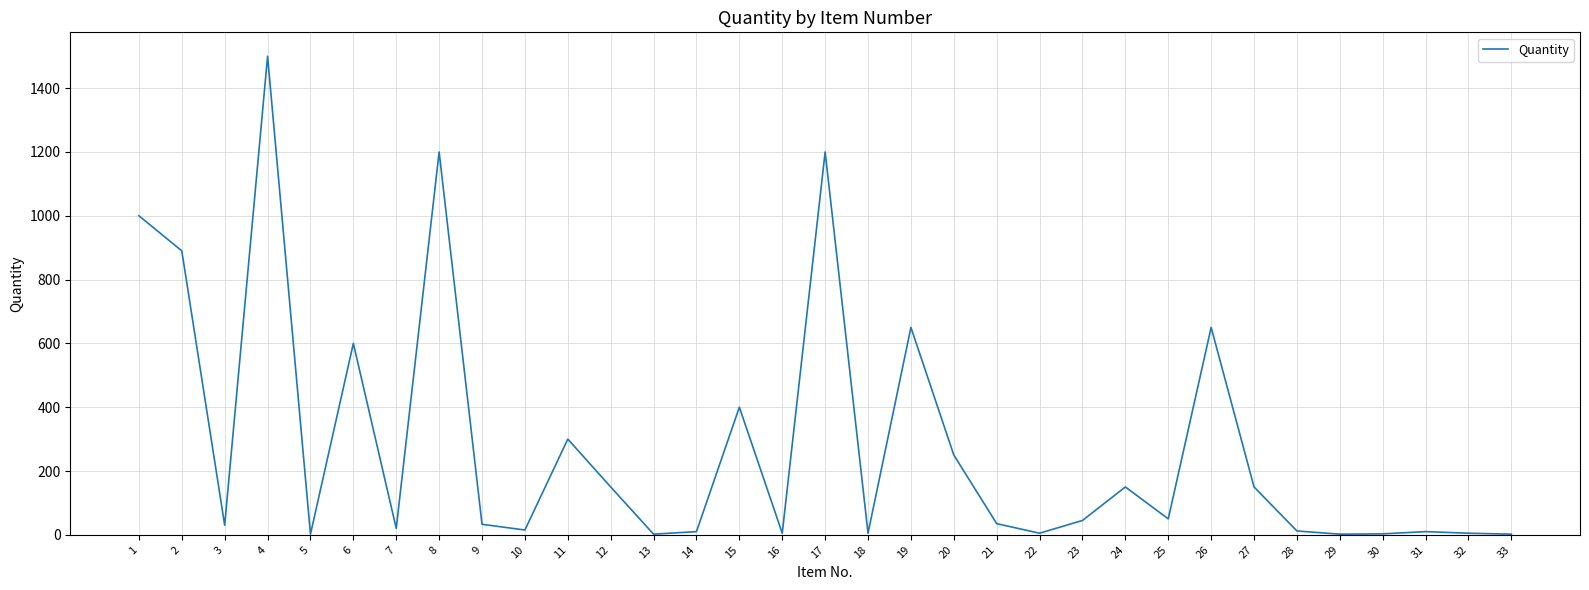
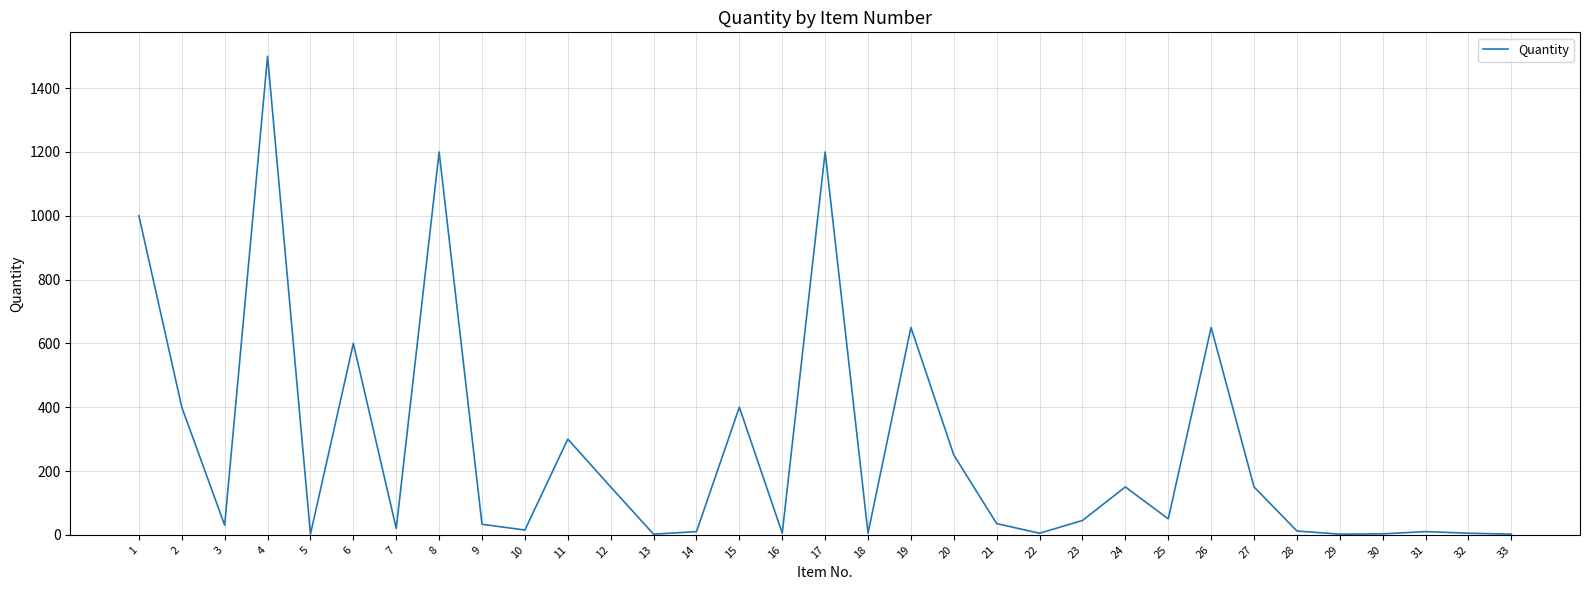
  {
    "1": 1000,
-   "2": 890,
+   "2": 400,
    "3": 30,
    "4": 1500,
    "5": 0,
    "6": 600,
    "7": 20,
    "8": 1200,
    "9": 30,
    "10": 20,
    "11": 300,
    "12": 150,
    "13": 0,
    "14": 10,
    "15": 400,
    "16": 10,
    "17": 1200,
    "18": 10,
    "19": 650,
    "20": 250,
    "21": 40,
    "22": 10,
    "23": 50,
    "24": 150,
    "25": 50,
    "26": 650,
    "27": 150,
    "28": 10,
    "29": 0,
    "30": 0,
    "31": 10,
    "32": 10,
    "33": 0
  }
